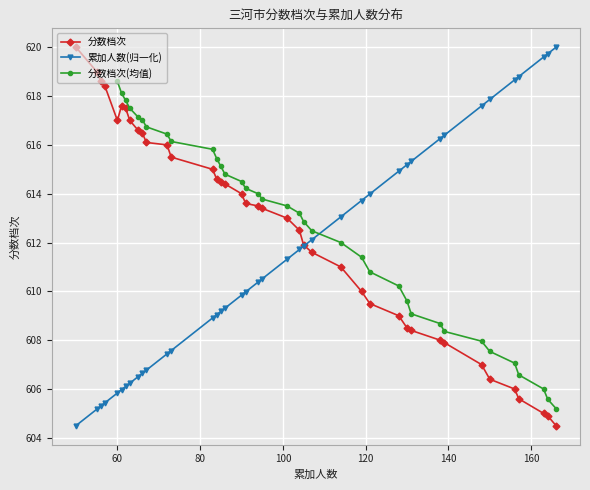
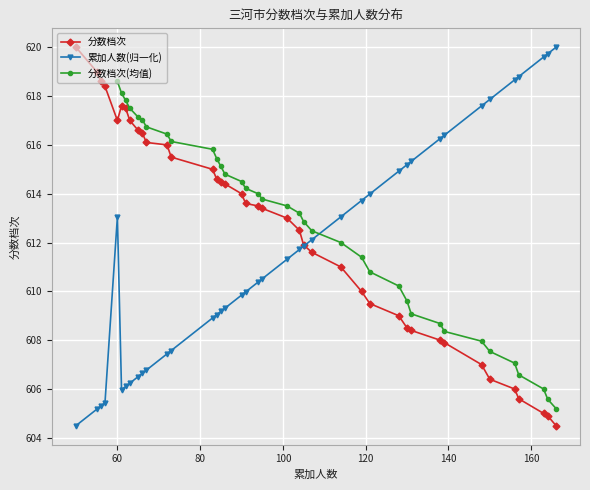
  {
    "分数档次": {
      "60": 617.0
    },
    "累加人数(归一化)": {
-     "60": 605.8
+     "60": 613.1
    }
  }
